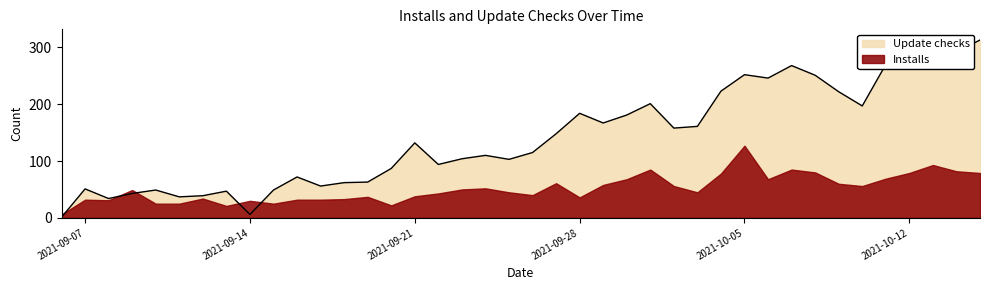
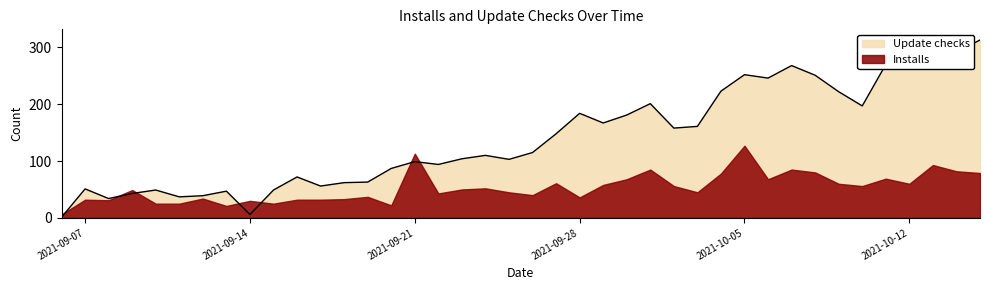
  {
    "Update checks": {
      "2021-09-07": 50,
      "2021-09-14": 10,
-     "2021-09-21": 130,
+     "2021-09-21": 100,
      "2021-09-28": 180,
      "2021-10-05": 250
    },
    "Installs": {
      "2021-09-07": 30,
      "2021-09-14": 30,
-     "2021-09-21": 40,
+     "2021-09-21": 110,
      "2021-09-28": 40,
      "2021-10-05": 130,
-     "2021-10-12": 80
+     "2021-10-12": 60
    }
  }
